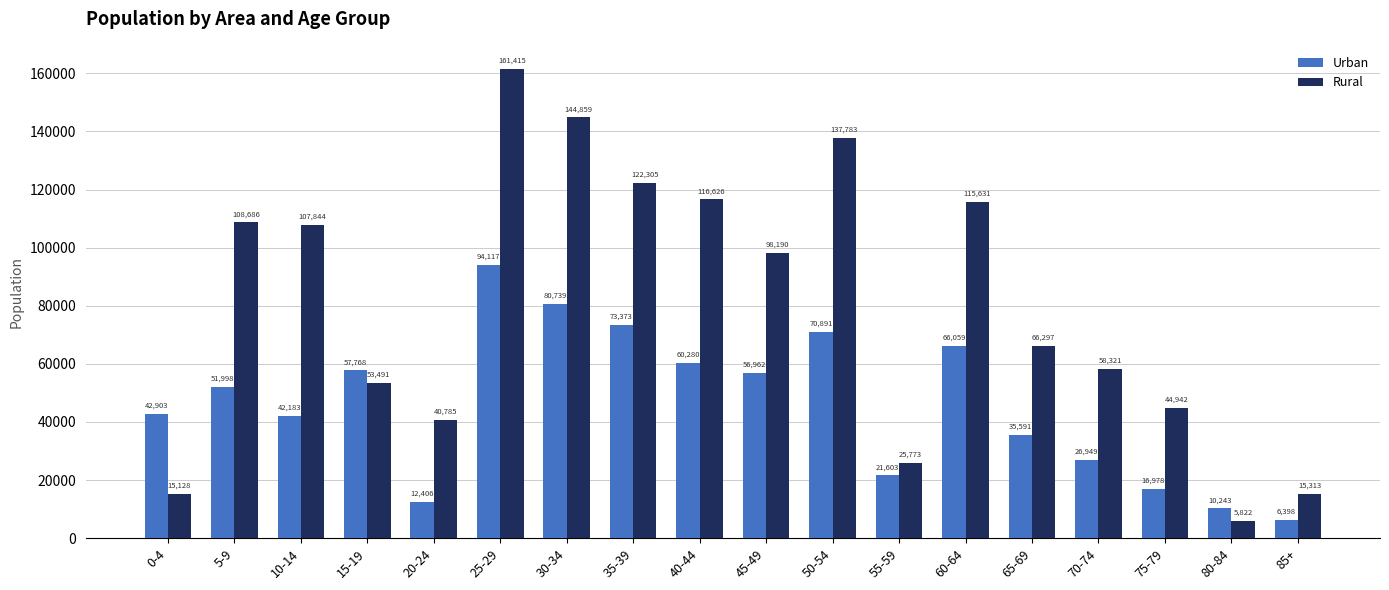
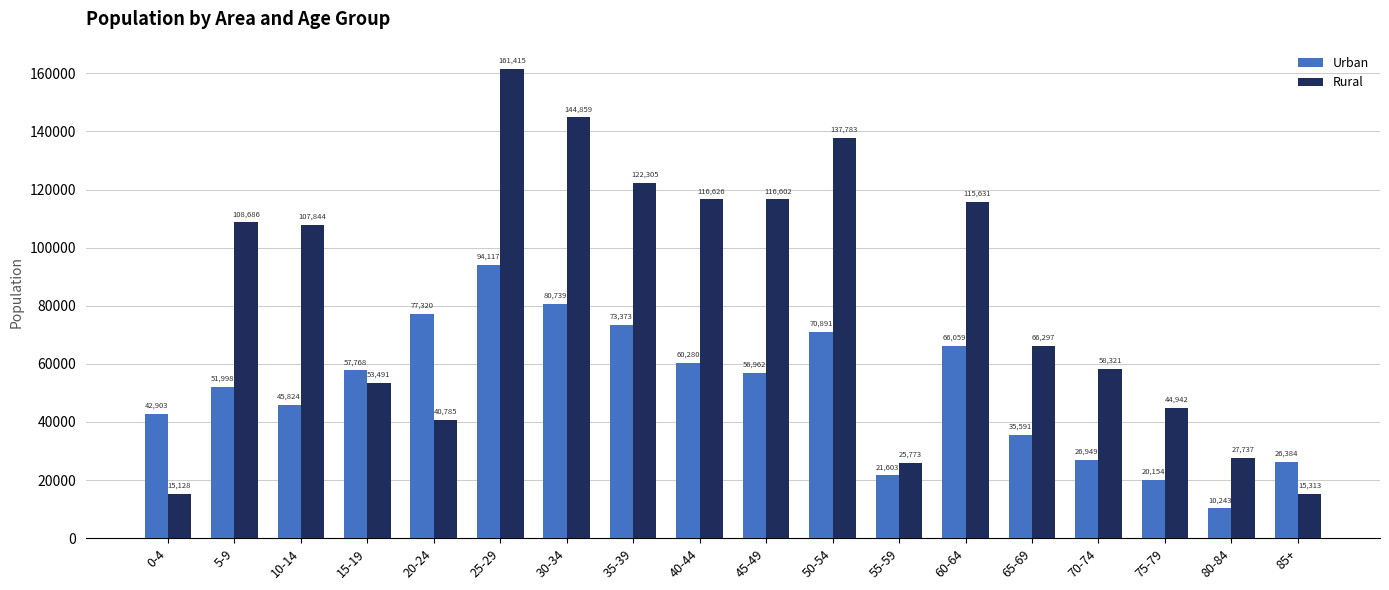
  {
    "Urban": {
      "0-4": "42,903",
      "5-9": "51,998",
-     "10-14": "42,183",
+     "10-14": "45,824",
      "15-19": "57,768",
-     "20-24": "12,406",
+     "20-24": "77,320",
      "25-29": "94,117",
      "30-34": "80,739",
      "35-39": "73,373",
      "40-44": "60,280",
      "45-49": "56,962",
      "50-54": "70,891",
      "55-59": "21,603",
      "60-64": "66,059",
      "65-69": "35,591",
      "70-74": "26,949",
-     "75-79": "16,978",
+     "75-79": "20,154",
      "80-84": "10,243",
-     "85+": "6,398"
+     "85+": "26,384"
    },
    "Rural": {
      "0-4": "15,128",
      "5-9": "108,686",
      "10-14": "107,844",
      "15-19": "53,491",
      "20-24": "40,785",
      "25-29": "161,415",
      "30-34": "144,859",
      "35-39": "122,305",
      "40-44": "116,626",
-     "45-49": "98,190",
+     "45-49": "116,602",
      "50-54": "137,783",
      "55-59": "25,773",
      "60-64": "115,631",
      "65-69": "66,297",
      "70-74": "58,321",
      "75-79": "44,942",
-     "80-84": "5,822",
+     "80-84": "27,737",
      "85+": "15,313"
    }
  }
